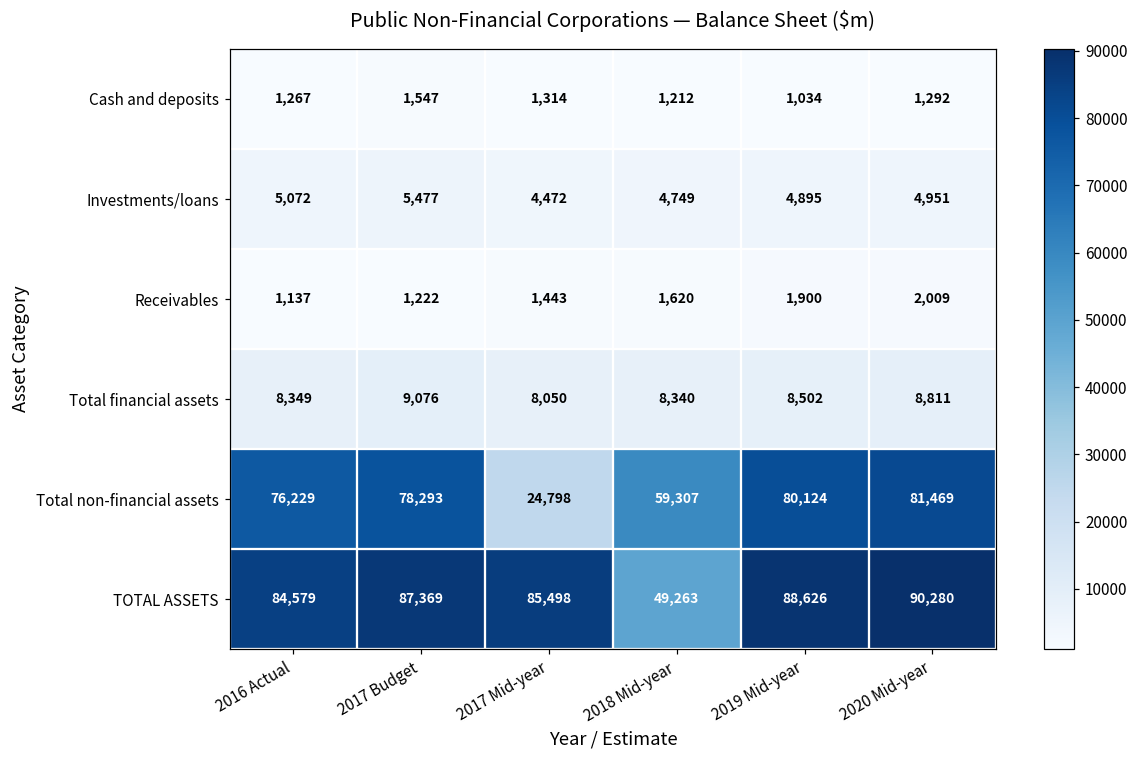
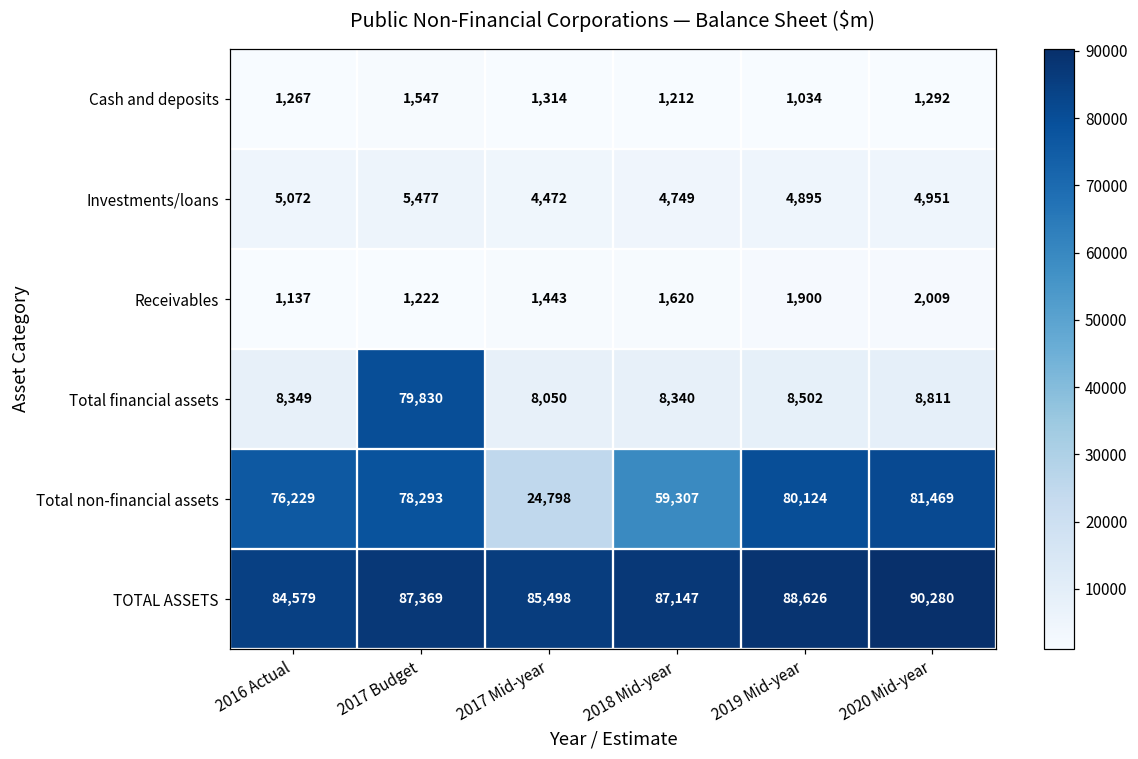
  {
    "Cash and deposits": {
      "2016 Actual": "1,267",
      "2017 Budget": "1,547",
      "2017 Mid-year": "1,314",
      "2018 Mid-year": "1,212",
      "2019 Mid-year": "1,034",
      "2020 Mid-year": "1,292"
    },
    "Investments/loans": {
      "2016 Actual": "5,072",
      "2017 Budget": "5,477",
      "2017 Mid-year": "4,472",
      "2018 Mid-year": "4,749",
      "2019 Mid-year": "4,895",
      "2020 Mid-year": "4,951"
    },
    "Receivables": {
      "2016 Actual": "1,137",
      "2017 Budget": "1,222",
      "2017 Mid-year": "1,443",
      "2018 Mid-year": "1,620",
      "2019 Mid-year": "1,900",
      "2020 Mid-year": "2,009"
    },
    "Total financial assets": {
      "2016 Actual": "8,349",
-     "2017 Budget": "9,076",
+     "2017 Budget": "79,830",
      "2017 Mid-year": "8,050",
      "2018 Mid-year": "8,340",
      "2019 Mid-year": "8,502",
      "2020 Mid-year": "8,811"
    },
    "Total non-financial assets": {
      "2016 Actual": "76,229",
      "2017 Budget": "78,293",
      "2017 Mid-year": "24,798",
      "2018 Mid-year": "59,307",
      "2019 Mid-year": "80,124",
      "2020 Mid-year": "81,469"
    },
    "TOTAL ASSETS": {
      "2016 Actual": "84,579",
      "2017 Budget": "87,369",
      "2017 Mid-year": "85,498",
-     "2018 Mid-year": "49,263",
+     "2018 Mid-year": "87,147",
      "2019 Mid-year": "88,626",
      "2020 Mid-year": "90,280"
    }
  }
